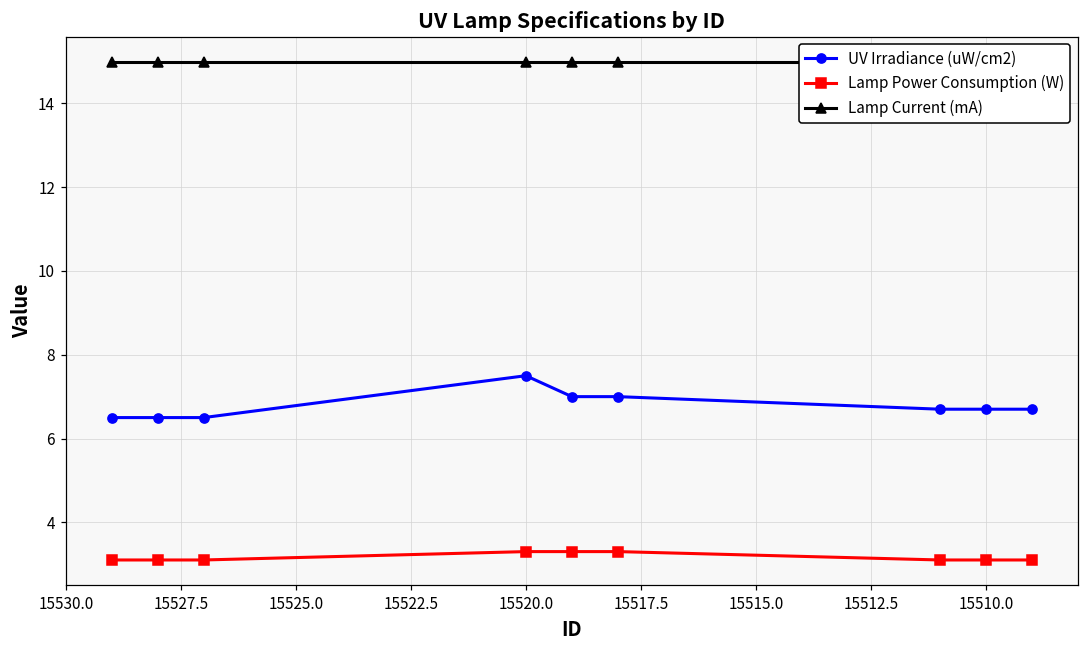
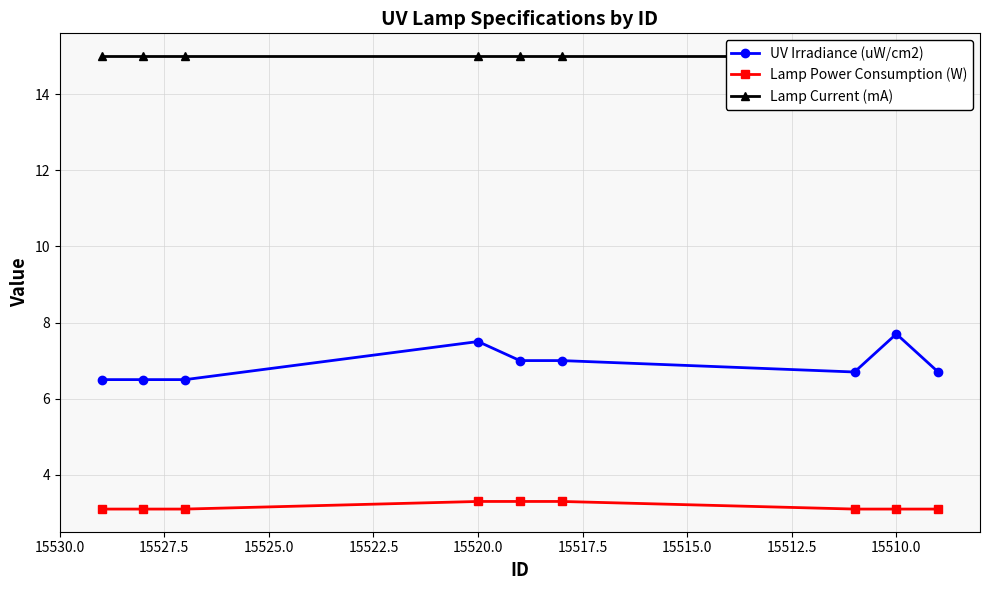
  {
    "UV Irradiance (uW/cm2)": {
      "15520.0": 7.5,
-     "15510.0": 6.7
+     "15510.0": 7.7
    },
    "Lamp Power Consumption (W)": {
      "15520.0": 3.3,
      "15510.0": 3.1
    },
    "Lamp Current (mA)": {
      "15520.0": 15.0
    }
  }
